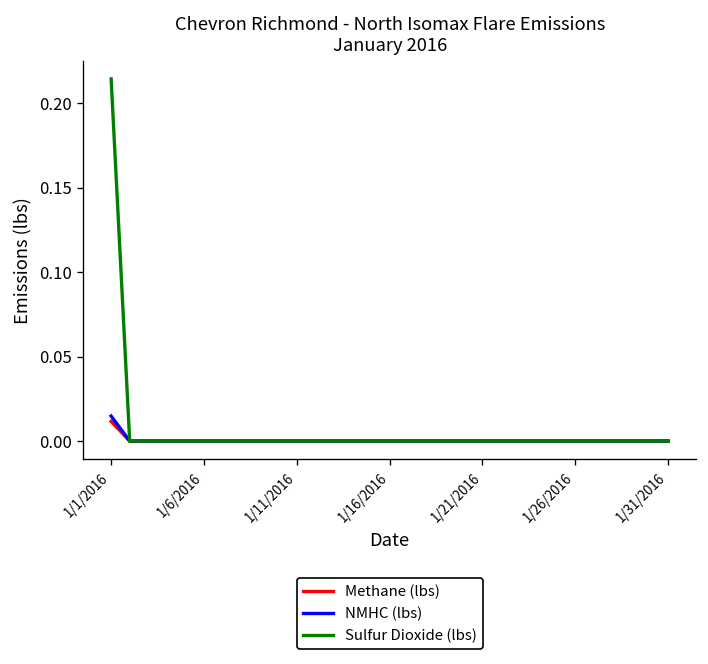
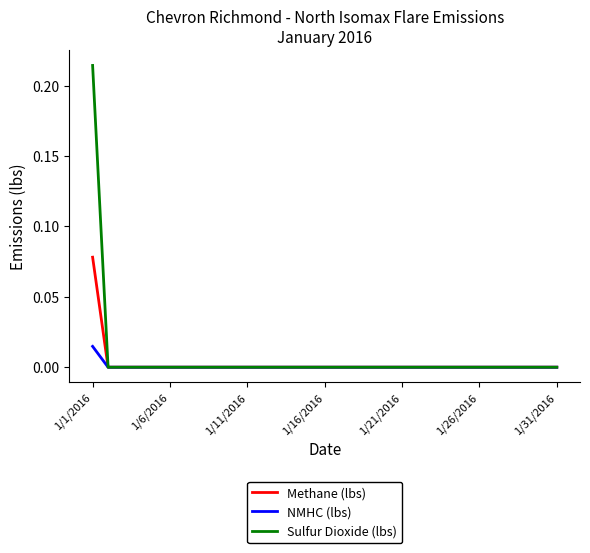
  {
    "Methane (lbs)": {
-     "1/1/2016": 0.012
+     "1/1/2016": 0.078
    },
    "NMHC (lbs)": {
      "1/1/2016": 0.015
    },
    "Sulfur Dioxide (lbs)": {
      "1/1/2016": 0.214
    }
  }
